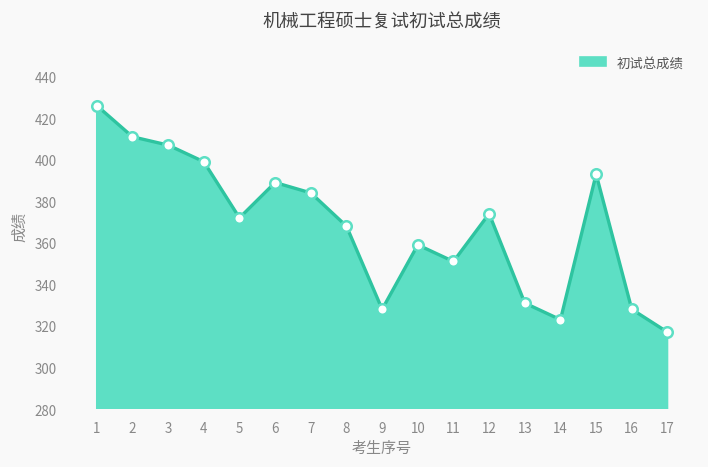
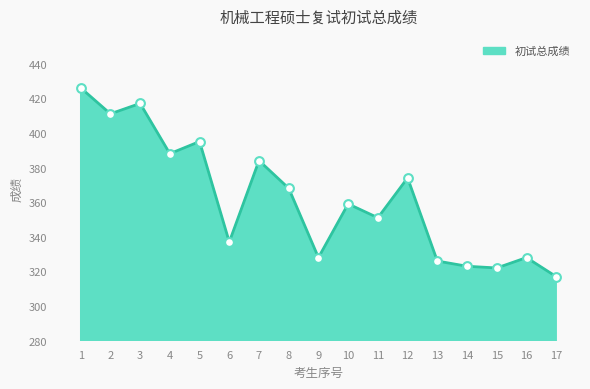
  {
    "1": 426,
    "2": 411,
-   "3": 407,
-   "4": 399,
-   "5": 372,
-   "6": 389,
+   "3": 417,
+   "4": 388,
+   "5": 395,
+   "6": 337,
    "7": 384,
    "8": 368,
    "9": 328,
    "10": 359,
    "11": 351,
    "12": 374,
-   "13": 331,
+   "13": 326,
    "14": 323,
-   "15": 393,
+   "15": 322,
    "16": 328,
    "17": 317
  }
